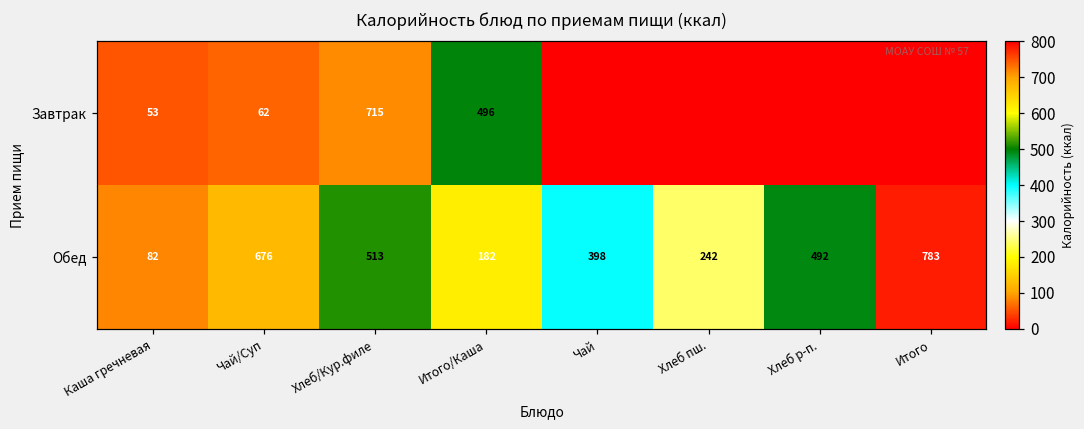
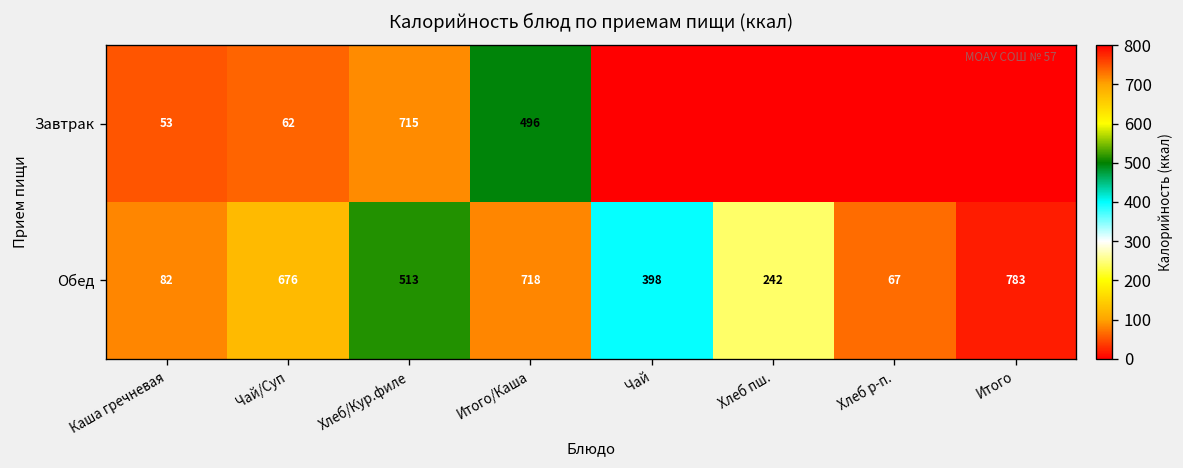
  {
    "Завтрак": {
      "Каша гречневая": 53,
      "Чай/Суп": 62,
      "Хлеб/Кур.филе": 715,
      "Итого/Каша": 496,
      "Итого": 57
    },
    "Обед": {
      "Каша гречневая": 82,
      "Чай/Суп": 676,
      "Хлеб/Кур.филе": 513,
-     "Итого/Каша": 182,
+     "Итого/Каша": 718,
      "Чай": 398,
      "Хлеб пш.": 242,
-     "Хлеб р-п.": 492,
+     "Хлеб р-п.": 67,
      "Итого": 783
    }
  }
